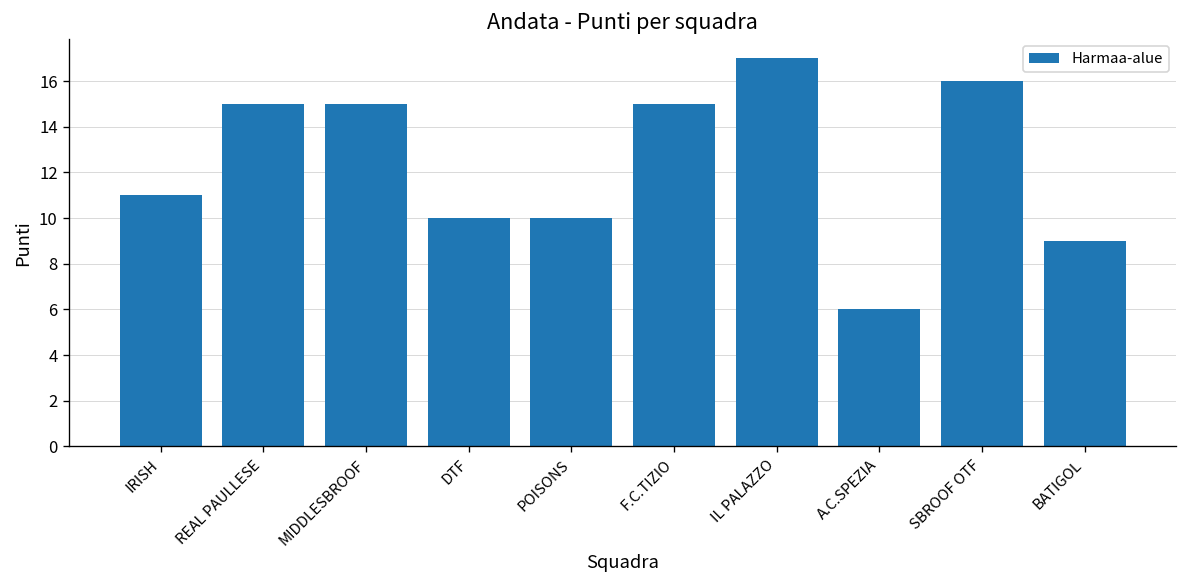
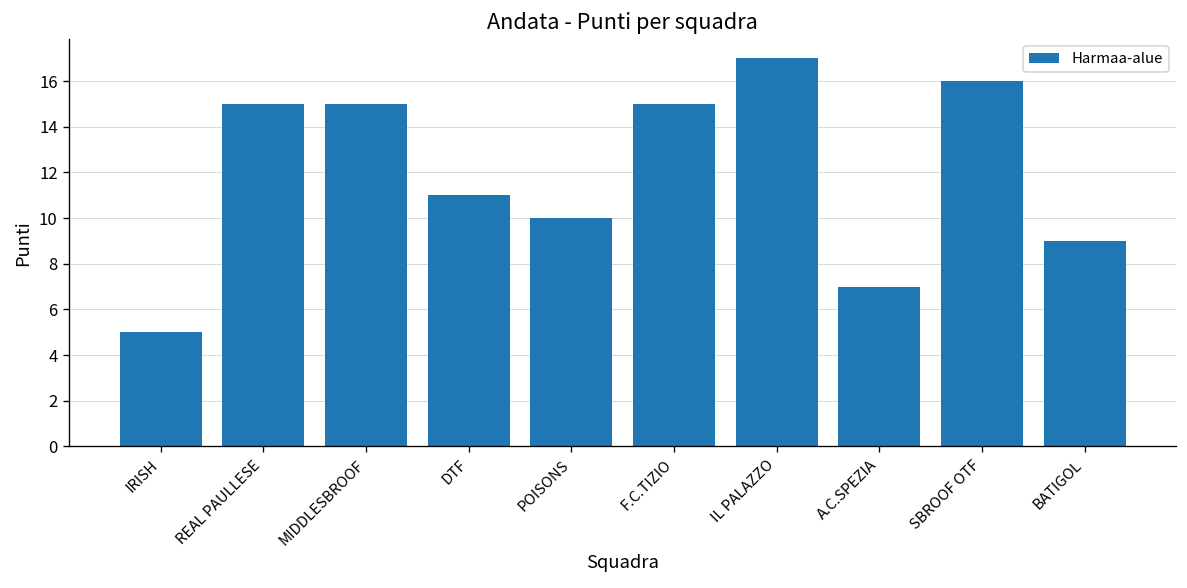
  {
-   "IRISH": 11,
+   "IRISH": 5,
    "REAL PAULLESE": 15,
    "MIDDLESBROOF": 15,
-   "DTF": 10,
+   "DTF": 11,
    "POISONS": 10,
    "F.C.TIZIO": 15,
    "IL PALAZZO": 17,
-   "A.C.SPEZIA": 6,
+   "A.C.SPEZIA": 7,
    "SBROOF OTF": 16,
    "BATIGOL": 9
  }
